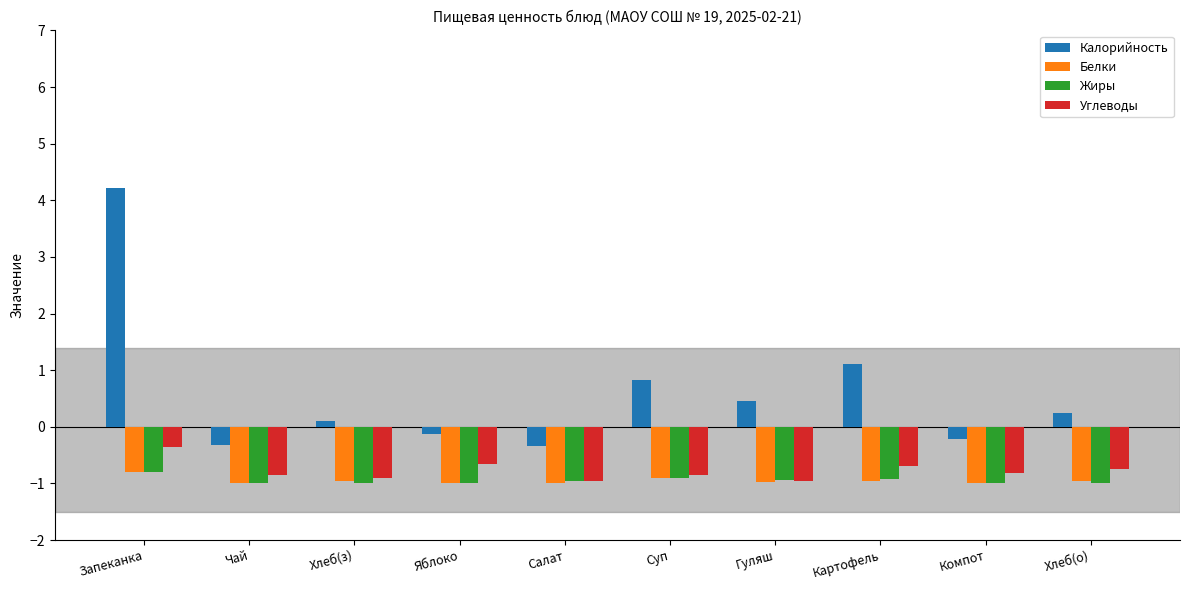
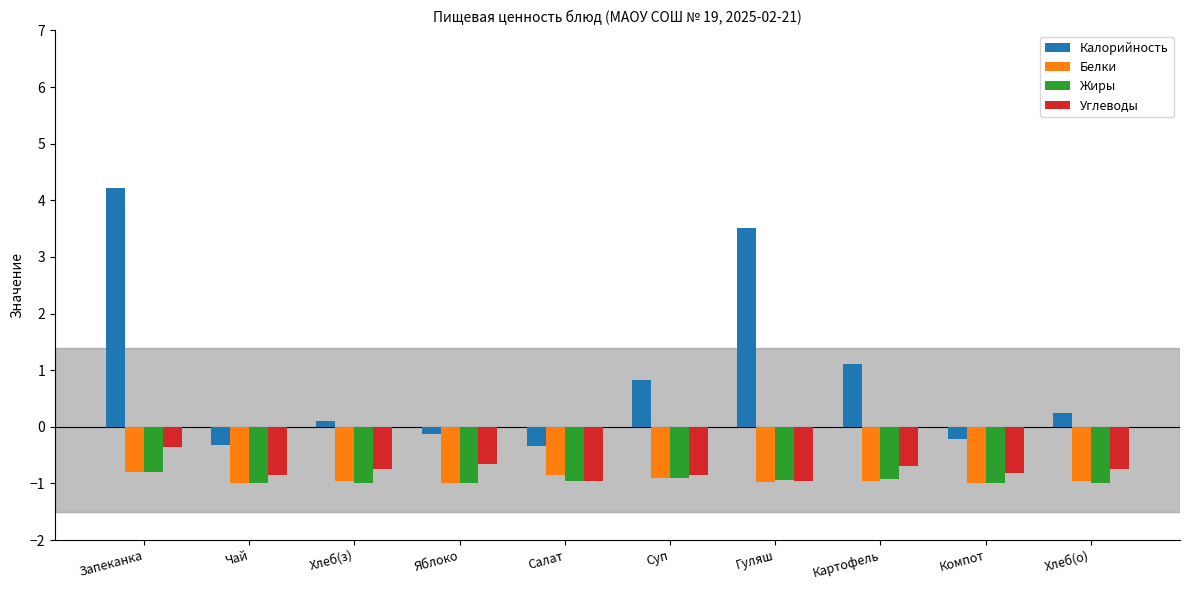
  {
    "Калорийность": {
      "Запеканка": 4.2,
      "Чай": -0.3,
      "Хлеб(з)": 0.1,
      "Яблоко": -0.1,
      "Салат": -0.3,
      "Суп": 0.8,
-     "Гуляш": 0.5,
+     "Гуляш": 3.5,
      "Картофель": 1.1,
      "Компот": -0.2,
      "Хлеб(о)": 0.3
    },
    "Белки": {
      "Запеканка": -0.8,
      "Чай": -1.0,
      "Хлеб(з)": -1.0,
      "Яблоко": -1.0,
-     "Салат": -1.0,
+     "Салат": -0.8,
      "Суп": -0.9,
      "Гуляш": -1.0,
      "Картофель": -1.0,
      "Компот": -1.0,
      "Хлеб(о)": -1.0
    },
    "Жиры": {
      "Запеканка": -0.8,
      "Чай": -1.0,
      "Хлеб(з)": -1.0,
      "Яблоко": -1.0,
      "Салат": -0.9,
      "Суп": -0.9,
      "Гуляш": -0.9,
      "Картофель": -0.9,
      "Компот": -1.0,
      "Хлеб(о)": -1.0
    },
    "Углеводы": {
      "Запеканка": -0.3,
      "Чай": -0.8,
-     "Хлеб(з)": -0.9,
+     "Хлеб(з)": -0.7,
      "Яблоко": -0.7,
      "Салат": -1.0,
      "Суп": -0.9,
      "Гуляш": -1.0,
      "Картофель": -0.7,
      "Компот": -0.8,
      "Хлеб(о)": -0.7
    }
  }
